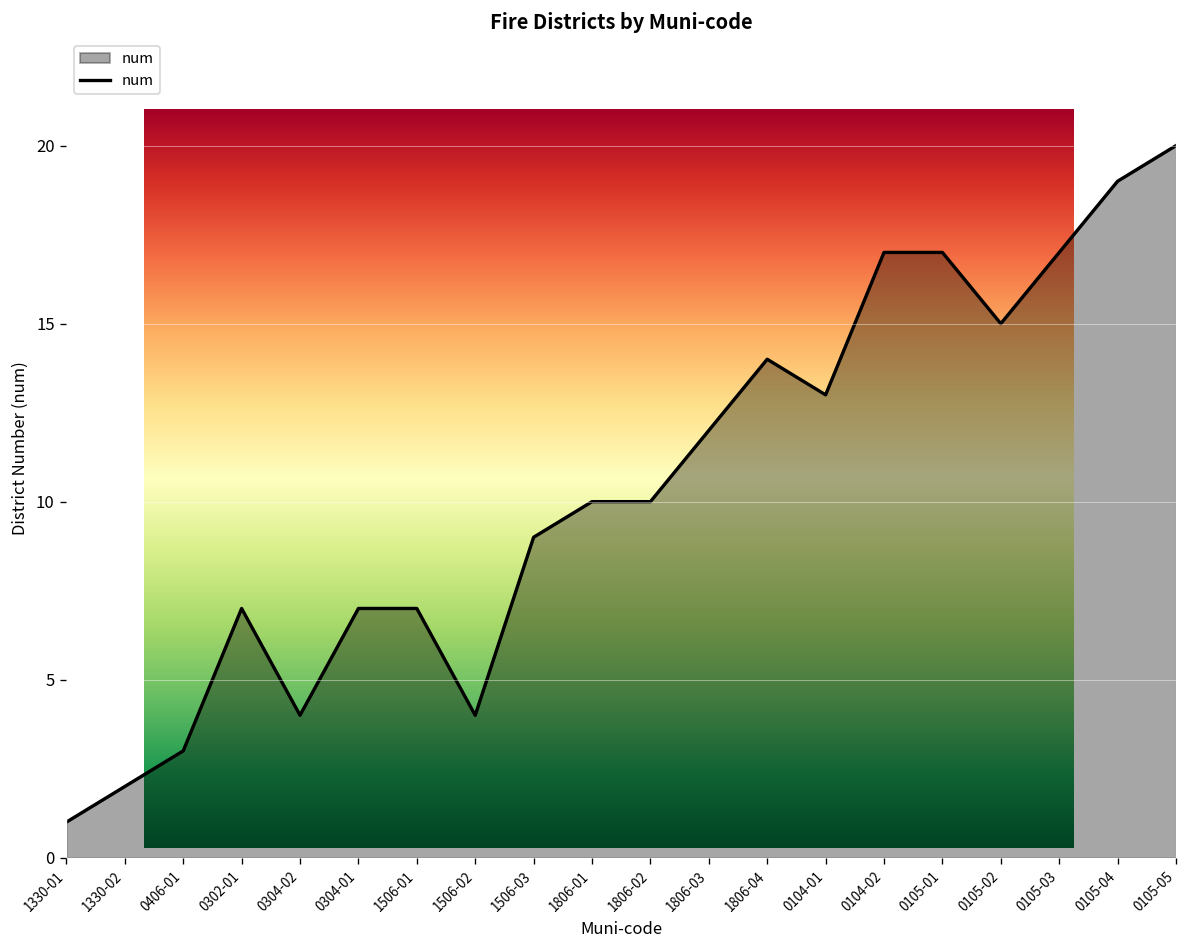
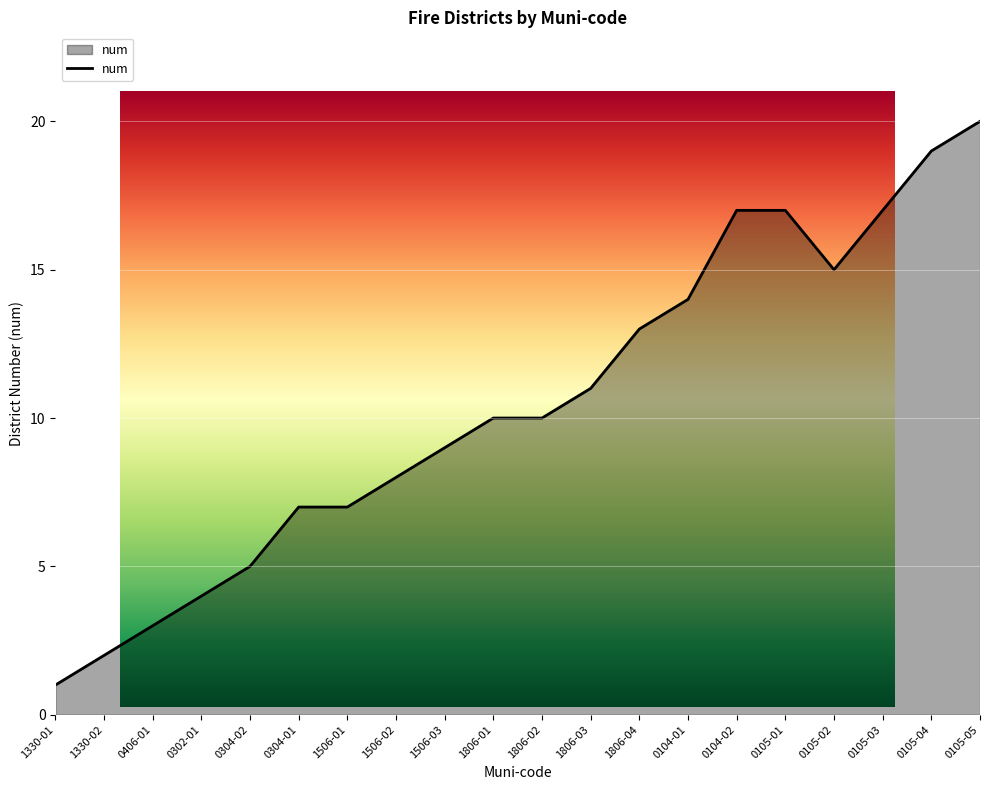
  {
    "Fire Districts by Muni-code": {
      "1330-01": 1,
      "1330-02": 2,
      "0406-01": 3,
-     "0302-01": 7,
-     "0304-02": 4,
+     "0302-01": 4,
+     "0304-02": 5,
      "0304-01": 7,
      "1506-01": 7,
-     "1506-02": 4,
+     "1506-02": 8,
      "1506-03": 9,
      "1806-01": 10,
      "1806-02": 10,
-     "1806-03": 12,
-     "1806-04": 14,
-     "0104-01": 13,
+     "1806-03": 11,
+     "1806-04": 13,
+     "0104-01": 14,
      "0104-02": 17,
      "0105-01": 17,
      "0105-02": 15,
      "0105-03": 17,
      "0105-04": 19,
      "0105-05": 20
    }
  }
